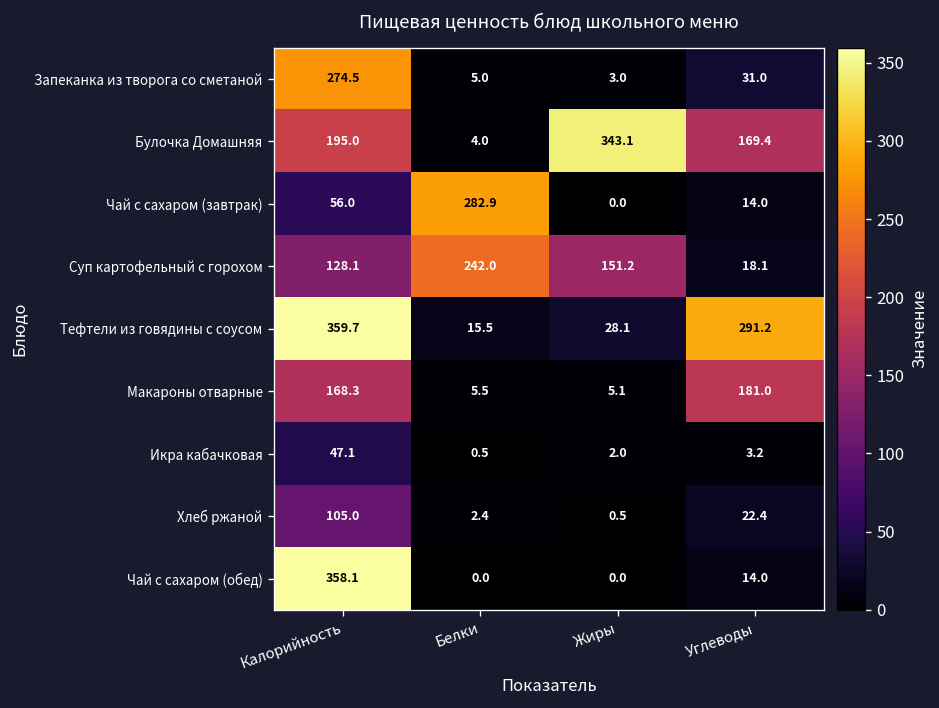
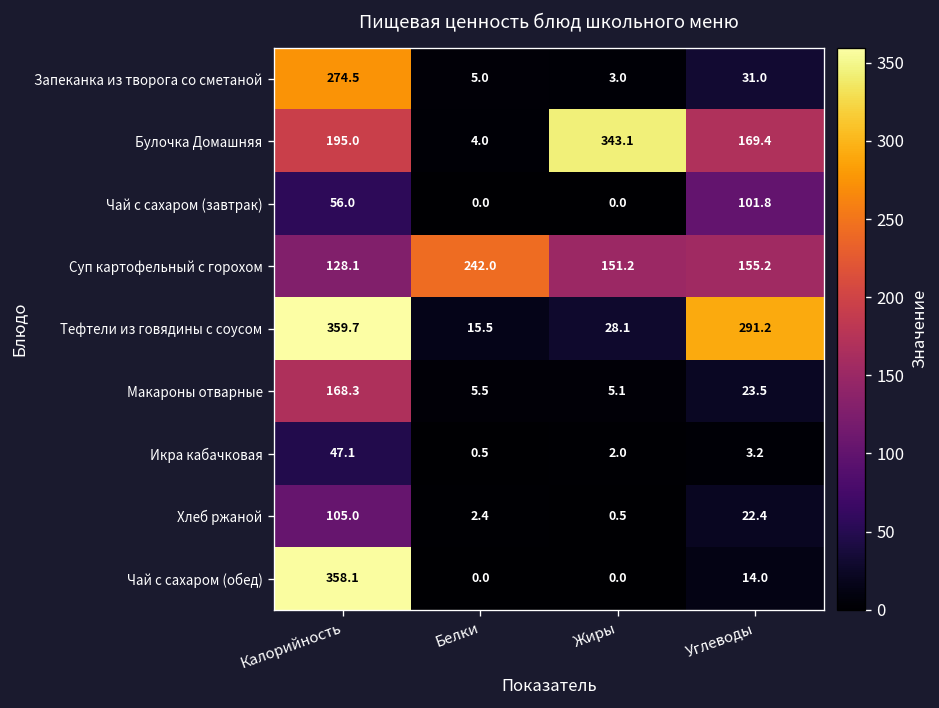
  {
    "Запеканка из творога со сметаной": {
      "Калорийность": 274.5,
      "Белки": 5.0,
      "Жиры": 3.0,
      "Углеводы": 31.0
    },
    "Булочка Домашняя": {
      "Калорийность": 195.0,
      "Белки": 4.0,
      "Жиры": 343.1,
      "Углеводы": 169.4
    },
    "Чай с сахаром (завтрак)": {
      "Калорийность": 56.0,
-     "Белки": 282.9,
+     "Белки": 0.0,
      "Жиры": 0.0,
-     "Углеводы": 14.0
+     "Углеводы": 101.8
    },
    "Суп картофельный с горохом": {
      "Калорийность": 128.1,
      "Белки": 242.0,
      "Жиры": 151.2,
-     "Углеводы": 18.1
+     "Углеводы": 155.2
    },
    "Тефтели из говядины с соусом": {
      "Калорийность": 359.7,
      "Белки": 15.5,
      "Жиры": 28.1,
      "Углеводы": 291.2
    },
    "Макароны отварные": {
      "Калорийность": 168.3,
      "Белки": 5.5,
      "Жиры": 5.1,
-     "Углеводы": 181.0
+     "Углеводы": 23.5
    },
    "Икра кабачковая": {
      "Калорийность": 47.1,
      "Белки": 0.5,
      "Жиры": 2.0,
      "Углеводы": 3.2
    },
    "Хлеб ржаной": {
      "Калорийность": 105.0,
      "Белки": 2.4,
      "Жиры": 0.5,
      "Углеводы": 22.4
    },
    "Чай с сахаром (обед)": {
      "Калорийность": 358.1,
      "Белки": 0.0,
      "Жиры": 0.0,
      "Углеводы": 14.0
    }
  }
